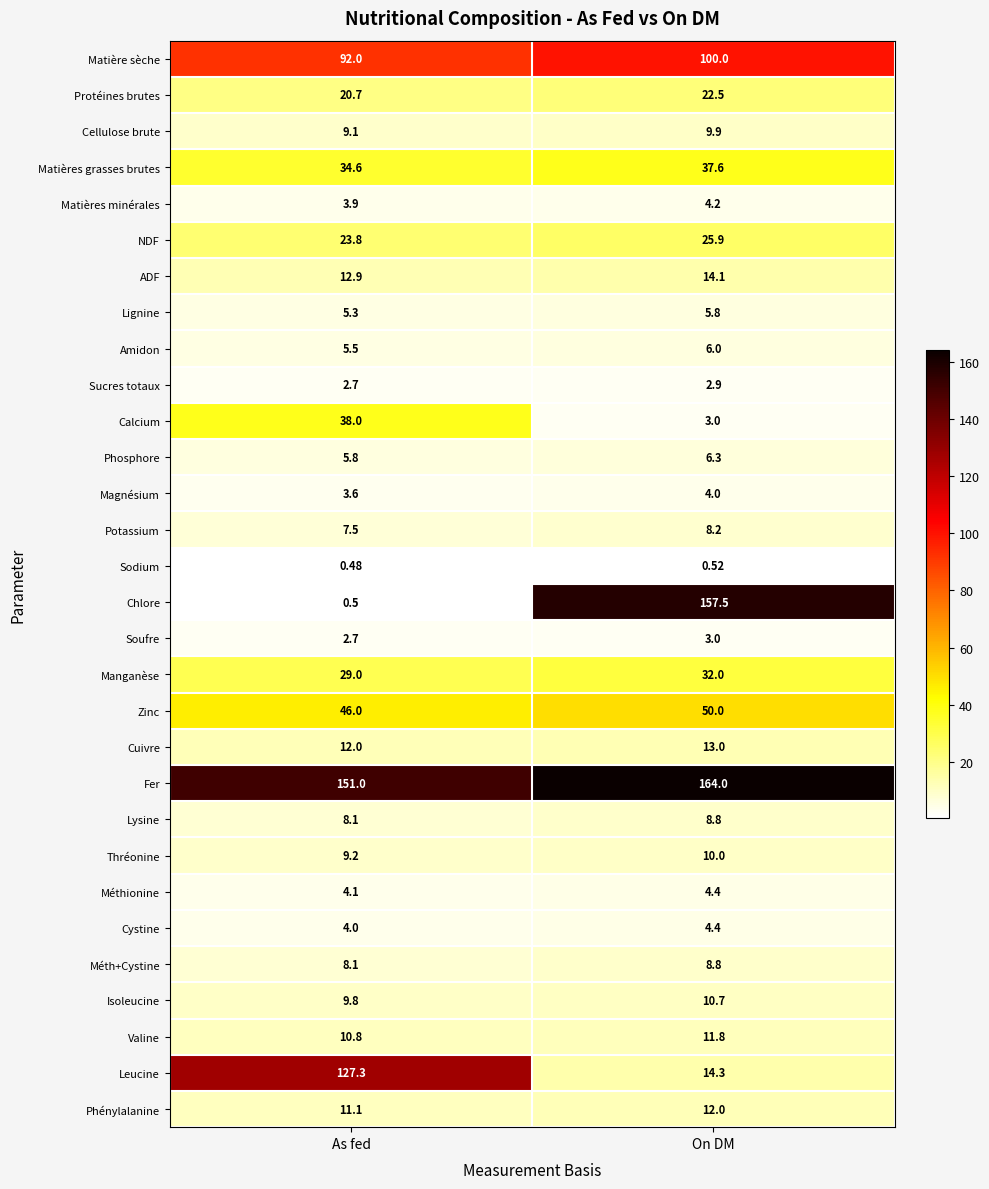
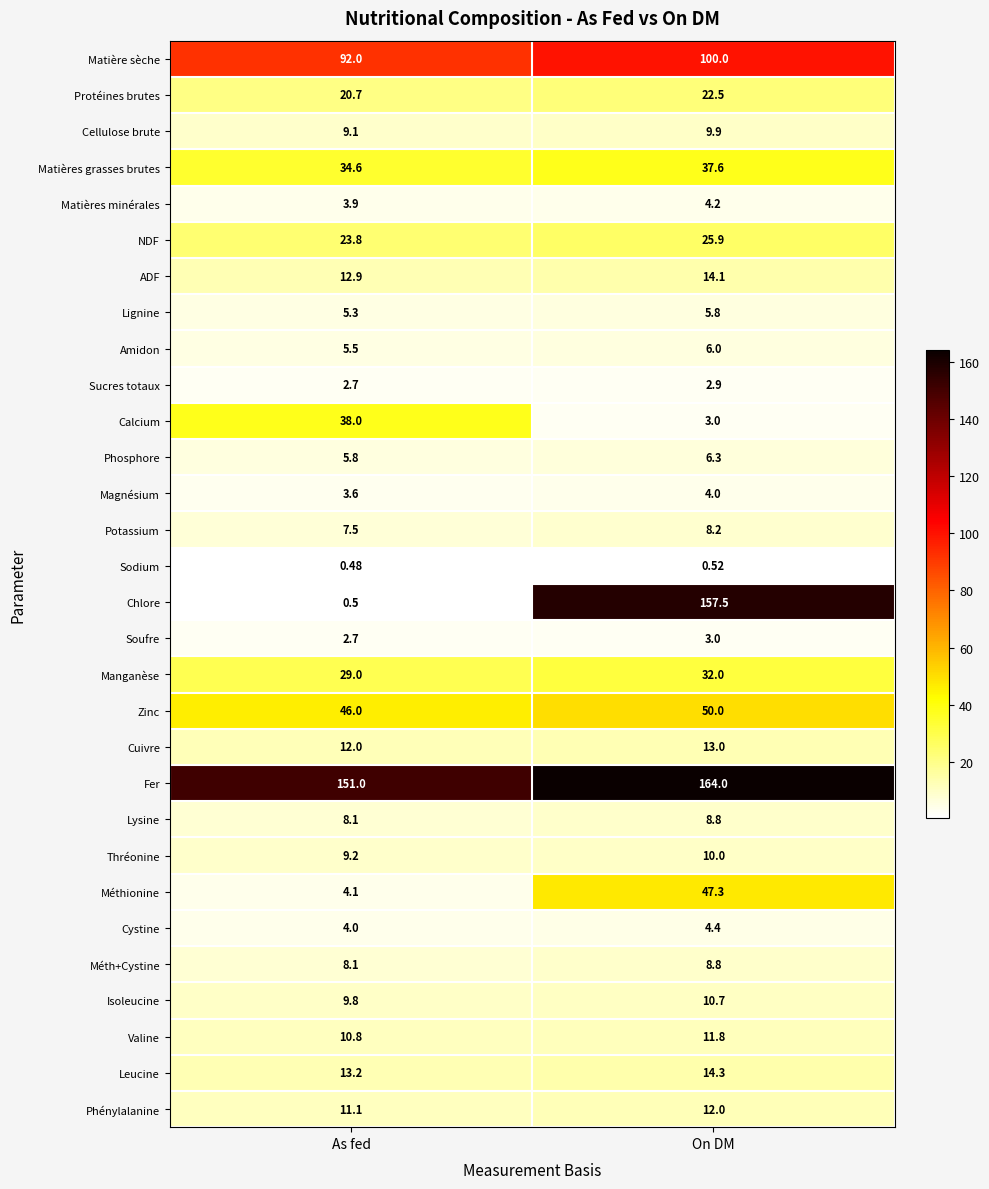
  {
    "Matière sèche": {
      "As fed": 92.0,
      "On DM": 100.0
    },
    "Protéines brutes": {
      "As fed": 20.7,
      "On DM": 22.5
    },
    "Cellulose brute": {
      "As fed": 9.1,
      "On DM": 9.9
    },
    "Matières grasses brutes": {
      "As fed": 34.6,
      "On DM": 37.6
    },
    "Matières minérales": {
      "As fed": 3.9,
      "On DM": 4.2
    },
    "NDF": {
      "As fed": 23.8,
      "On DM": 25.9
    },
    "ADF": {
      "As fed": 12.9,
      "On DM": 14.1
    },
    "Lignine": {
      "As fed": 5.3,
      "On DM": 5.8
    },
    "Amidon": {
      "As fed": 5.5,
      "On DM": 6.0
    },
    "Sucres totaux": {
      "As fed": 2.7,
      "On DM": 2.9
    },
    "Calcium": {
      "As fed": 38.0,
      "On DM": 3.0
    },
    "Phosphore": {
      "As fed": 5.8,
      "On DM": 6.3
    },
    "Magnésium": {
      "As fed": 3.6,
      "On DM": 4.0
    },
    "Potassium": {
      "As fed": 7.5,
      "On DM": 8.2
    },
    "Sodium": {
      "As fed": 0.48,
      "On DM": 0.52
    },
    "Chlore": {
      "As fed": 0.5,
      "On DM": 157.5
    },
    "Soufre": {
      "As fed": 2.7,
      "On DM": 3.0
    },
    "Manganèse": {
      "As fed": 29.0,
      "On DM": 32.0
    },
    "Zinc": {
      "As fed": 46.0,
      "On DM": 50.0
    },
    "Cuivre": {
      "As fed": 12.0,
      "On DM": 13.0
    },
    "Fer": {
      "As fed": 151.0,
      "On DM": 164.0
    },
    "Lysine": {
      "As fed": 8.1,
      "On DM": 8.8
    },
    "Thréonine": {
      "As fed": 9.2,
      "On DM": 10.0
    },
    "Méthionine": {
      "As fed": 4.1,
-     "On DM": 4.4
+     "On DM": 47.3
    },
    "Cystine": {
      "As fed": 4.0,
      "On DM": 4.4
    },
    "Méth+Cystine": {
      "As fed": 8.1,
      "On DM": 8.8
    },
    "Isoleucine": {
      "As fed": 9.8,
      "On DM": 10.7
    },
    "Valine": {
      "As fed": 10.8,
      "On DM": 11.8
    },
    "Leucine": {
-     "As fed": 127.3,
+     "As fed": 13.2,
      "On DM": 14.3
    },
    "Phénylalanine": {
      "As fed": 11.1,
      "On DM": 12.0
    }
  }
